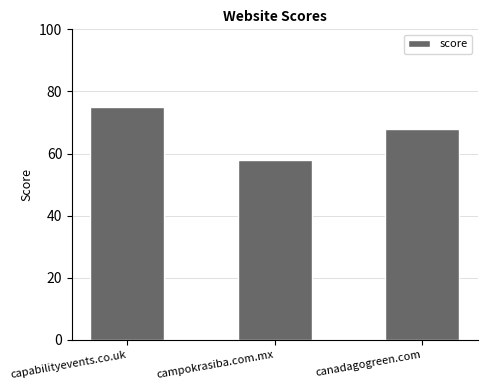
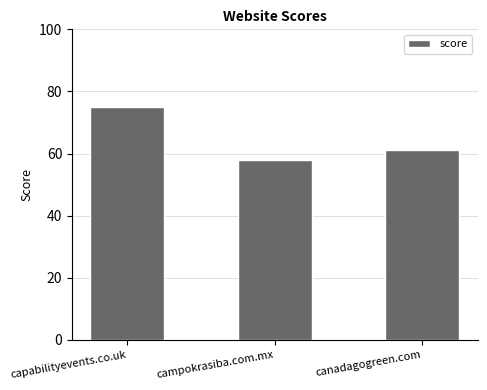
  {
    "capabilityevents.co.uk": 75,
    "campokrasiba.com.mx": 58,
-   "canadagogreen.com": 68
+   "canadagogreen.com": 61
  }
